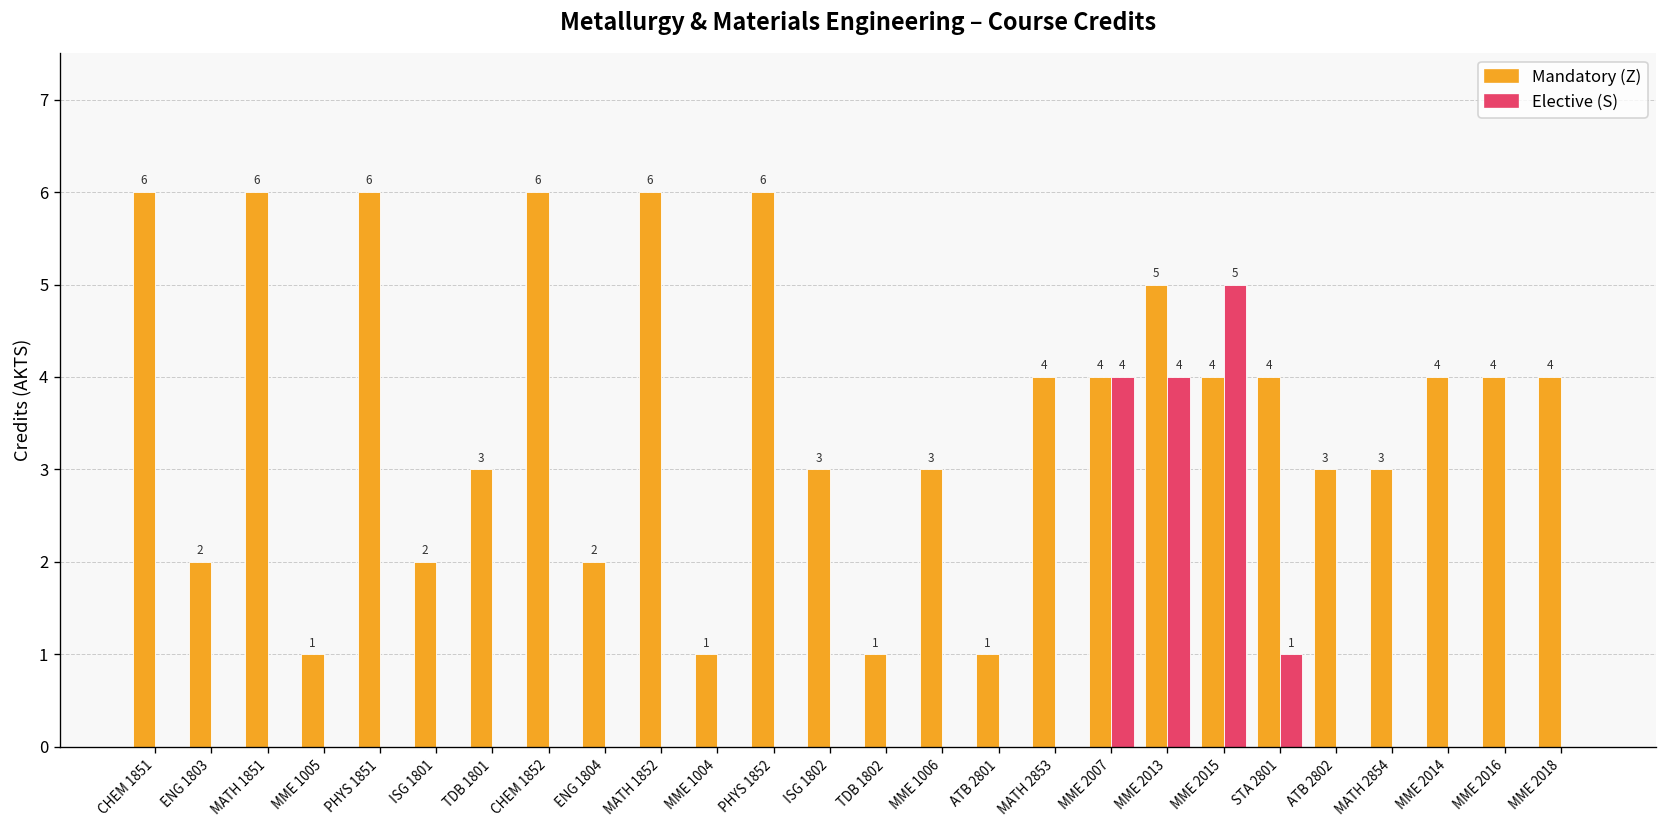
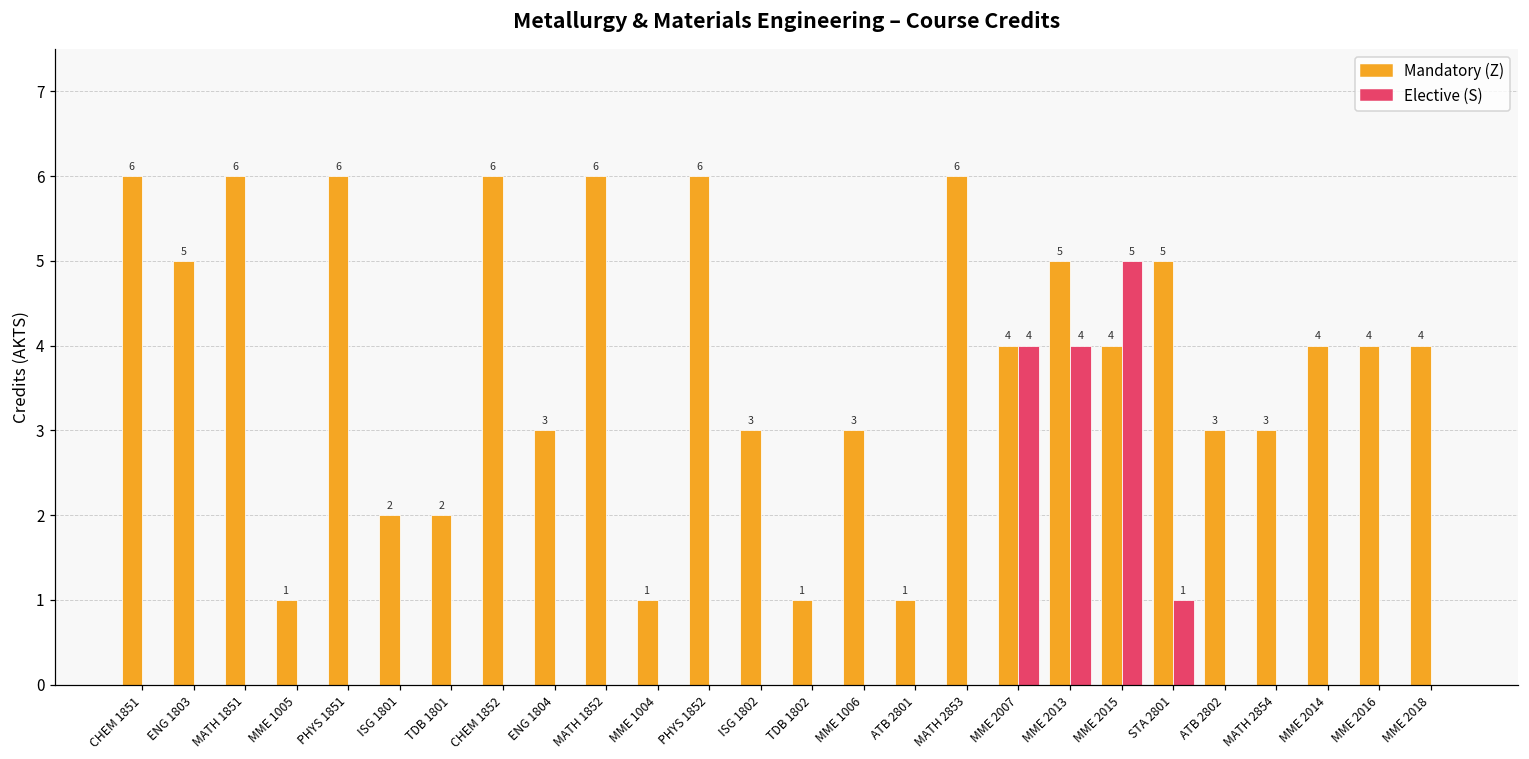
  {
    "Mandatory (Z)": {
      "CHEM 1851": 6,
-     "ENG 1803": 2,
+     "ENG 1803": 5,
      "MATH 1851": 6,
      "MME 1005": 1,
      "PHYS 1851": 6,
      "ISG 1801": 2,
-     "TDB 1801": 3,
+     "TDB 1801": 2,
      "CHEM 1852": 6,
-     "ENG 1804": 2,
+     "ENG 1804": 3,
      "MATH 1852": 6,
      "MME 1004": 1,
      "PHYS 1852": 6,
      "ISG 1802": 3,
      "TDB 1802": 1,
      "MME 1006": 3,
      "ATB 2801": 1,
-     "MATH 2853": 4,
+     "MATH 2853": 6,
      "MME 2007": 4,
      "MME 2013": 5,
      "MME 2015": 4,
-     "STA 2801": 4,
+     "STA 2801": 5,
      "ATB 2802": 3,
      "MATH 2854": 3,
      "MME 2014": 4,
      "MME 2016": 4,
      "MME 2018": 4
    },
    "Elective (S)": {
      "MME 2007": 4,
      "MME 2013": 4,
      "MME 2015": 5,
      "STA 2801": 1
    }
  }
